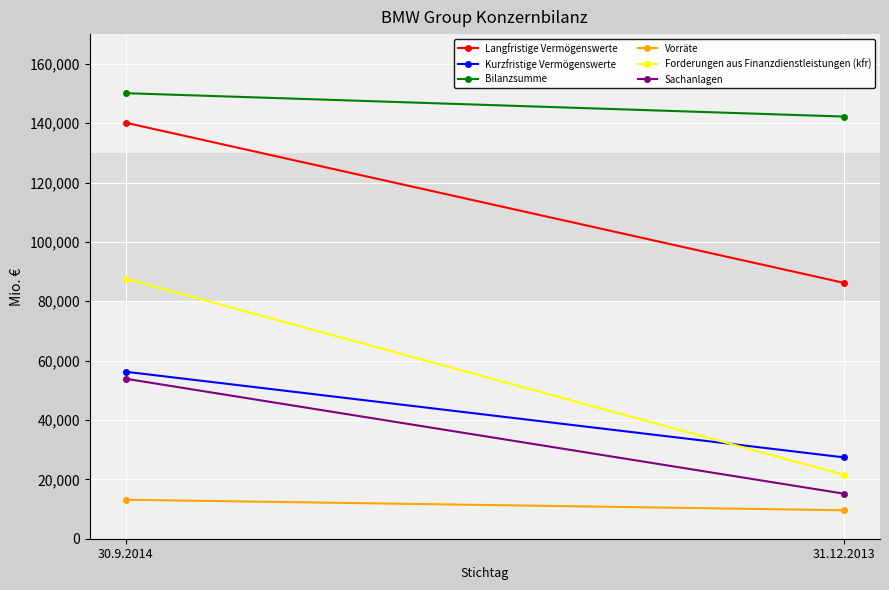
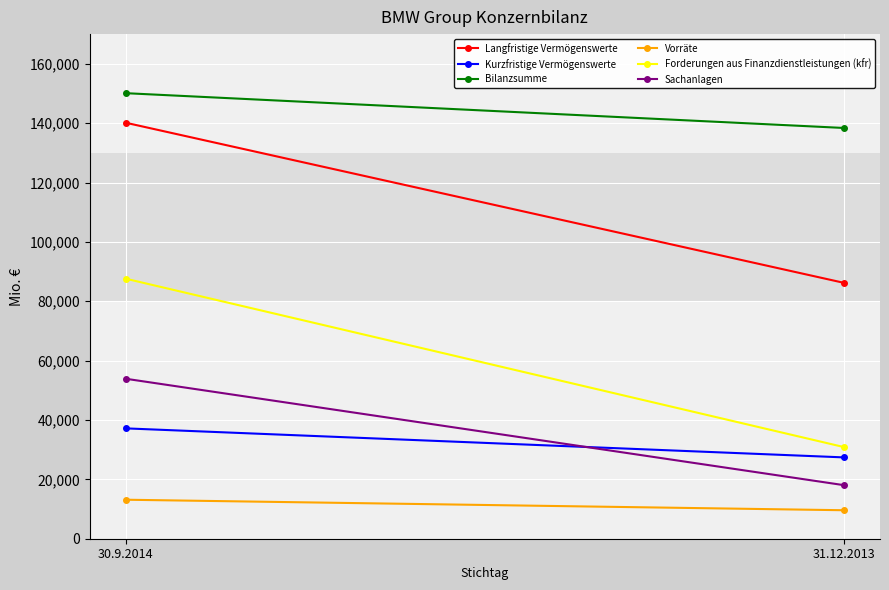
  {
    "Langfristige Vermögenswerte": {
      "30.9.2014": "140,000",
      "31.12.2013": "86,000"
    },
    "Kurzfristige Vermögenswerte": {
-     "30.9.2014": "56,000",
+     "30.9.2014": "37,000",
      "31.12.2013": "27,000"
    },
    "Bilanzsumme": {
      "30.9.2014": "150,000",
-     "31.12.2013": "142,000"
+     "31.12.2013": "138,000"
    },
    "Vorräte": {
      "30.9.2014": "13,000",
      "31.12.2013": "10,000"
    },
    "Forderungen aus Finanzdienstleistungen (kfr)": {
      "30.9.2014": "88,000",
-     "31.12.2013": "22,000"
+     "31.12.2013": "31,000"
    },
    "Sachanlagen": {
      "30.9.2014": "54,000",
-     "31.12.2013": "15,000"
+     "31.12.2013": "18,000"
    }
  }
